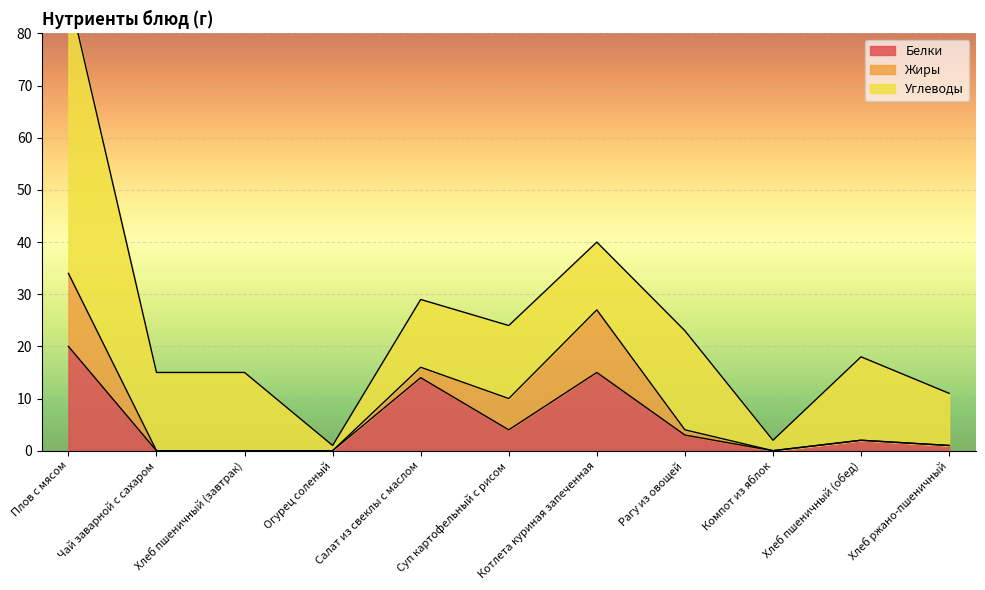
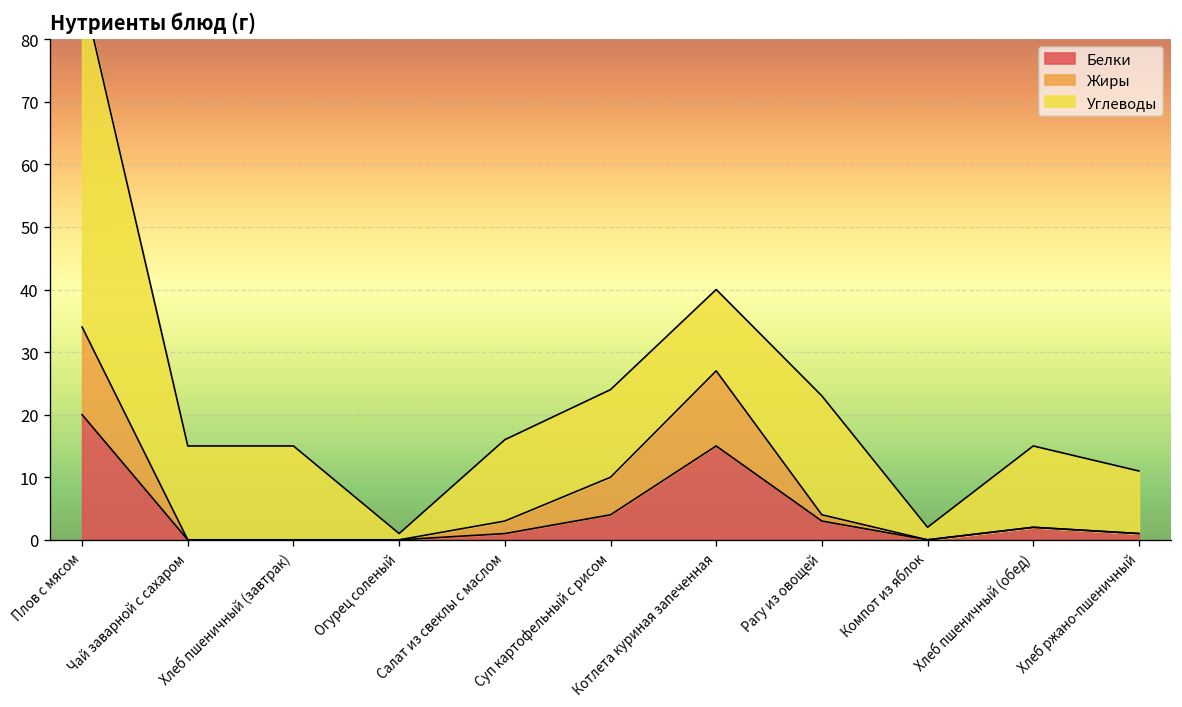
  {
    "Белки": {
      "Плов с мясом": 20,
-     "Салат из свеклы с маслом": 14,
+     "Салат из свеклы с маслом": 1,
      "Суп картофельный с рисом": 4,
      "Котлета куриная запеченная": 15,
      "Рагу из овощей": 3
    },
    "Жиры": {
      "Плов с мясом": 14,
      "Салат из свеклы с маслом": 2,
      "Суп картофельный с рисом": 6,
      "Котлета куриная запеченная": 12,
      "Рагу из овощей": 1
    },
    "Углеводы": {
      "Чай заварной с сахаром": 15,
      "Хлеб пшеничный (завтрак)": 15,
      "Огурец соленый": 1,
      "Салат из свеклы с маслом": 13,
      "Суп картофельный с рисом": 14,
      "Котлета куриная запеченная": 13,
      "Рагу из овощей": 19,
      "Компот из яблок": 2,
-     "Хлеб пшеничный (обед)": 16,
+     "Хлеб пшеничный (обед)": 13,
      "Хлеб ржано-пшеничный": 10
    }
  }
